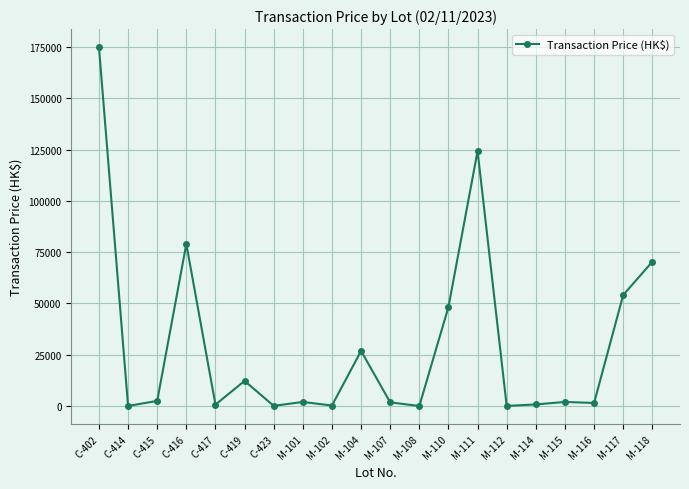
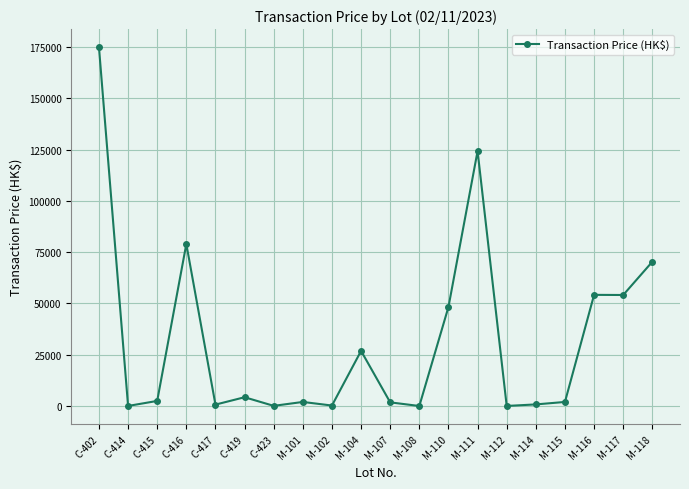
  {
    "C-402": 175000,
    "C-414": 0,
    "C-415": 3000,
    "C-416": 79000,
    "C-417": 1000,
-   "C-419": 12000,
+   "C-419": 4000,
    "C-423": 0,
    "M-101": 2000,
    "M-102": 0,
    "M-104": 27000,
    "M-107": 2000,
    "M-108": 0,
    "M-110": 48000,
    "M-111": 124000,
    "M-112": 0,
    "M-114": 1000,
    "M-115": 2000,
-   "M-116": 2000,
+   "M-116": 54000,
    "M-117": 54000,
    "M-118": 70000
  }
